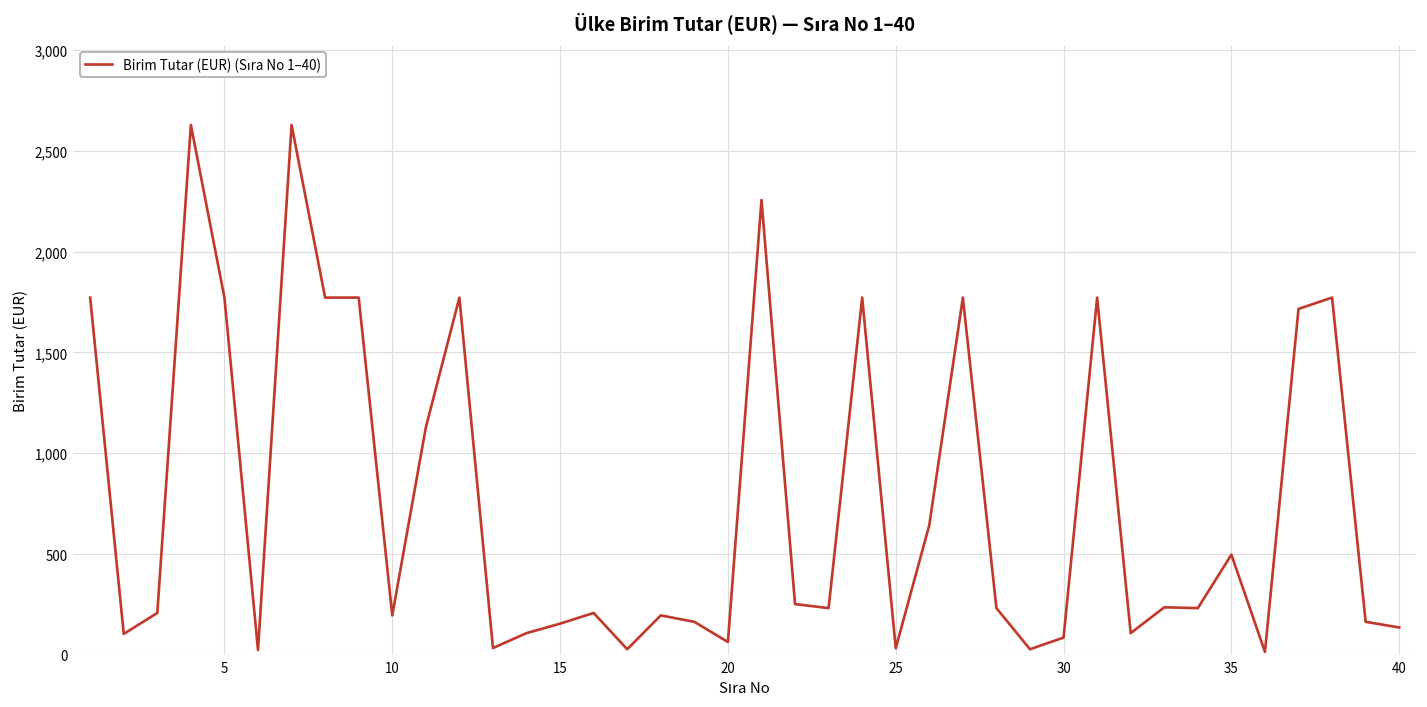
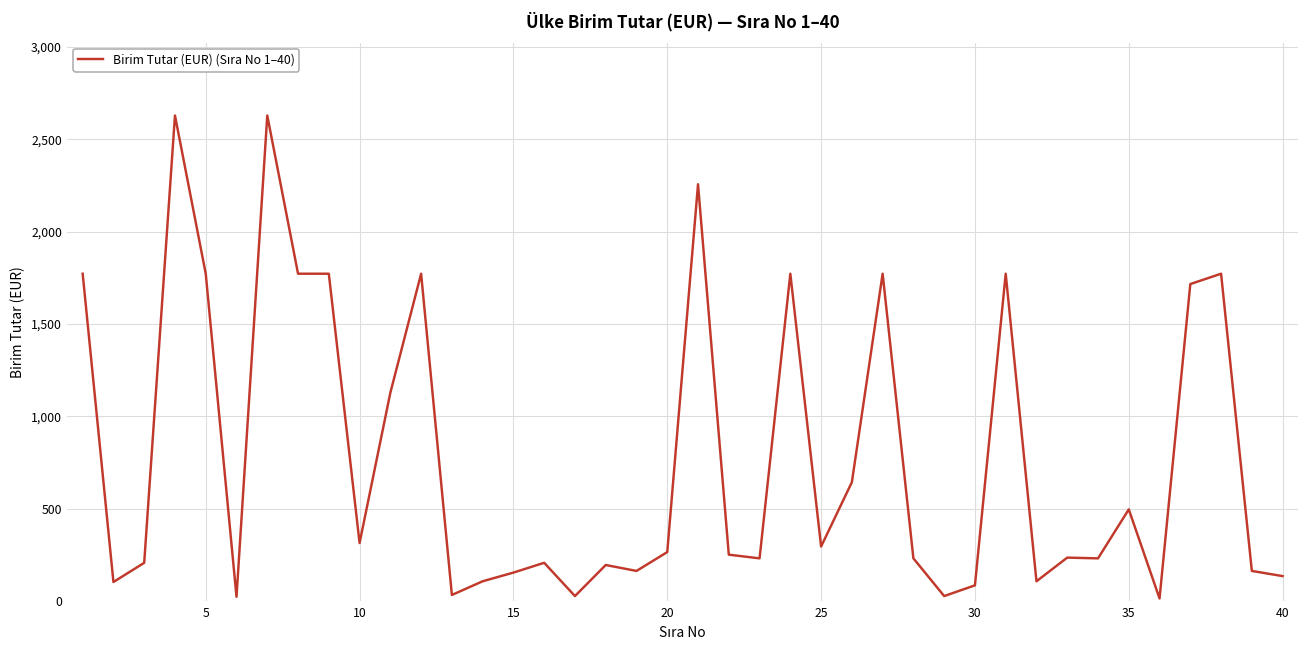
  {
    "5": "1,770",
-   "10": "200",
+   "10": "320",
    "15": "160",
-   "20": "60",
-   "25": "30",
+   "20": "270",
+   "25": "300",
    "30": "90",
    "35": "500",
    "40": "140"
  }
